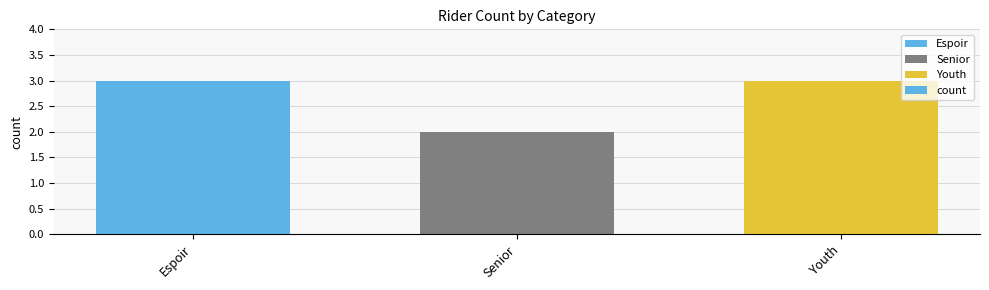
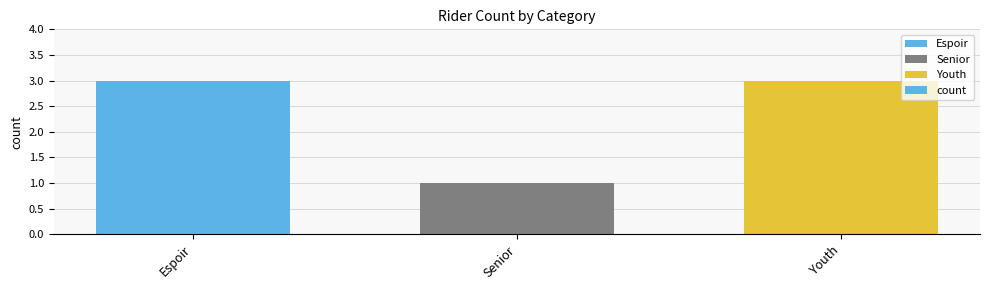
  {
    "Espoir": 3,
-   "Senior": 2,
+   "Senior": 1,
    "Youth": 3
  }
